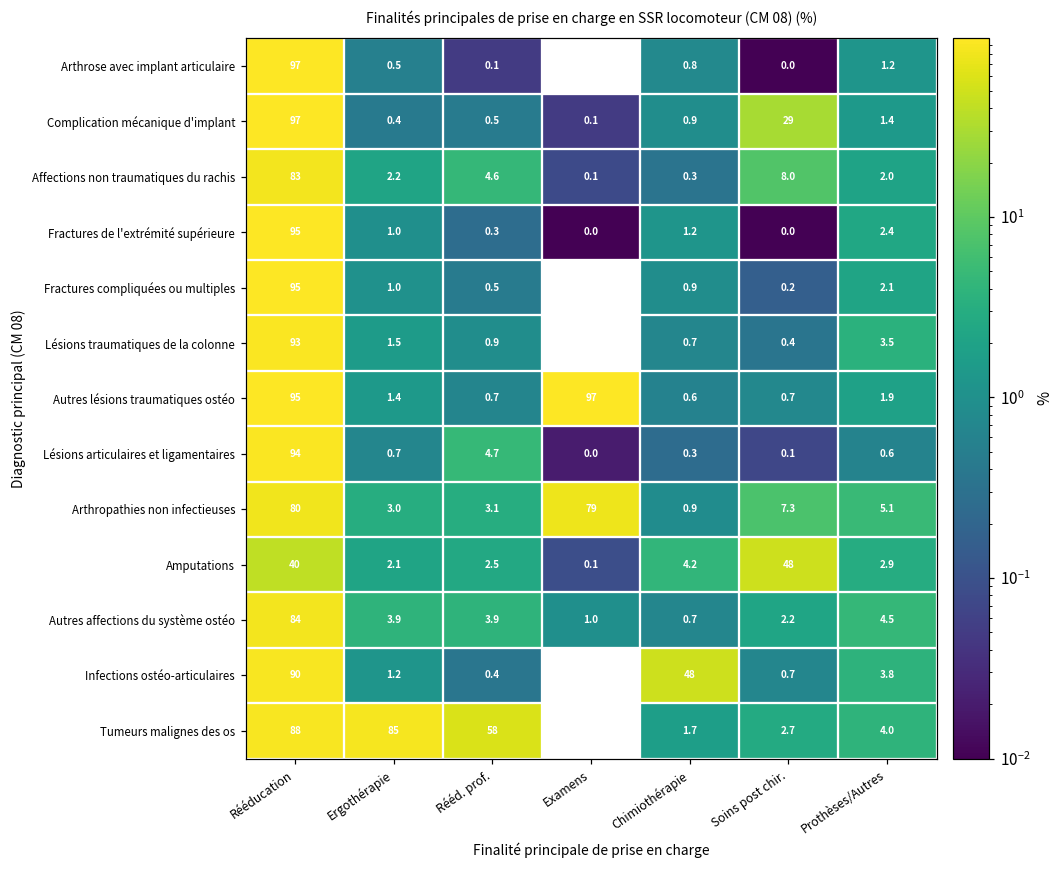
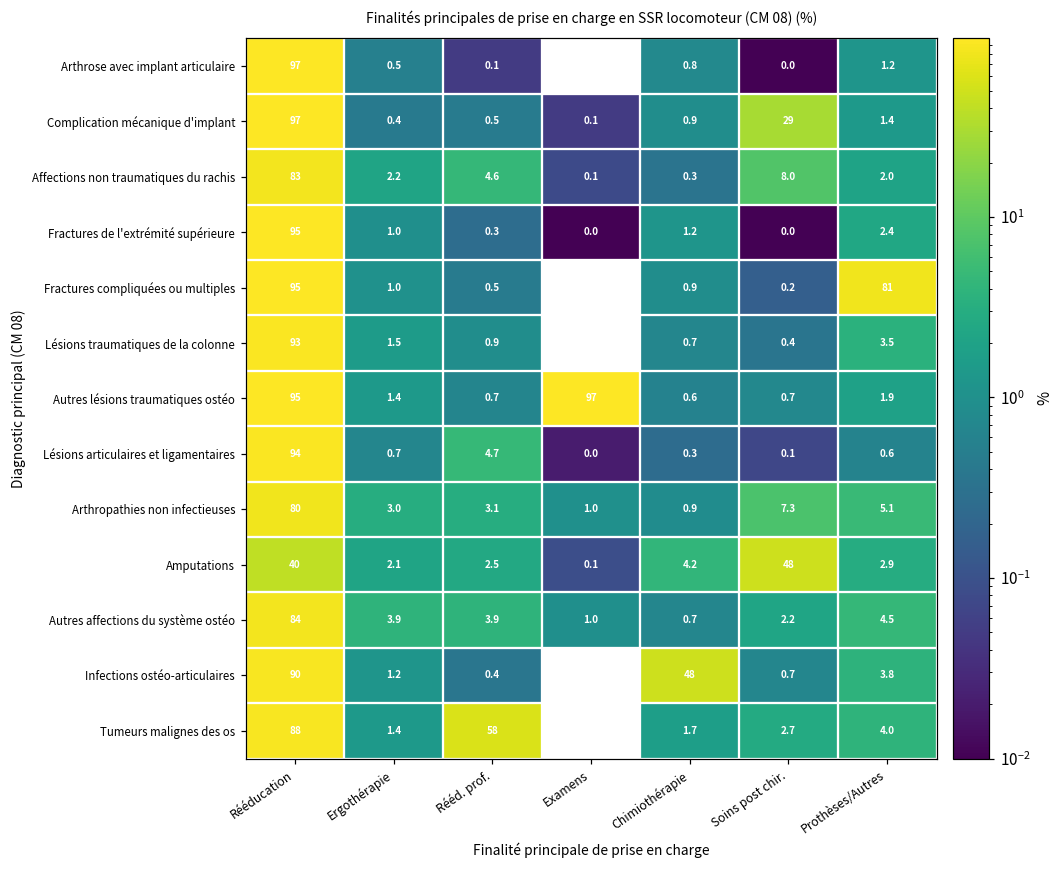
  {
    "Arthrose avec implant articulaire": {
      "Rééducation": 97,
      "Ergothérapie": 0.5,
      "Rééd. prof.": 0.1,
      "Chimiothérapie": 0.8,
      "Soins post chir.": 0.0,
      "Prothèses/Autres": 1.2
    },
    "Complication mécanique d'implant": {
      "Rééducation": 97,
      "Ergothérapie": 0.4,
      "Rééd. prof.": 0.5,
      "Examens": 0.1,
      "Chimiothérapie": 0.9,
      "Soins post chir.": 29,
      "Prothèses/Autres": 1.4
    },
    "Affections non traumatiques du rachis": {
      "Rééducation": 83,
      "Ergothérapie": 2.2,
      "Rééd. prof.": 4.6,
      "Examens": 0.1,
      "Chimiothérapie": 0.3,
      "Soins post chir.": 8.0,
      "Prothèses/Autres": 2.0
    },
    "Fractures de l'extrémité supérieure": {
      "Rééducation": 95,
      "Ergothérapie": 1.0,
      "Rééd. prof.": 0.3,
      "Examens": 0.0,
      "Chimiothérapie": 1.2,
      "Soins post chir.": 0.0,
      "Prothèses/Autres": 2.4
    },
    "Fractures compliquées ou multiples": {
      "Rééducation": 95,
      "Ergothérapie": 1.0,
      "Rééd. prof.": 0.5,
      "Chimiothérapie": 0.9,
      "Soins post chir.": 0.2,
-     "Prothèses/Autres": 2.1
+     "Prothèses/Autres": 81
    },
    "Lésions traumatiques de la colonne": {
      "Rééducation": 93,
      "Ergothérapie": 1.5,
      "Rééd. prof.": 0.9,
      "Chimiothérapie": 0.7,
      "Soins post chir.": 0.4,
      "Prothèses/Autres": 3.5
    },
    "Autres lésions traumatiques ostéo": {
      "Rééducation": 95,
      "Ergothérapie": 1.4,
      "Rééd. prof.": 0.7,
      "Examens": 97,
      "Chimiothérapie": 0.6,
      "Soins post chir.": 0.7,
      "Prothèses/Autres": 1.9
    },
    "Lésions articulaires et ligamentaires": {
      "Rééducation": 94,
      "Ergothérapie": 0.7,
      "Rééd. prof.": 4.7,
      "Examens": 0.0,
      "Chimiothérapie": 0.3,
      "Soins post chir.": 0.1,
      "Prothèses/Autres": 0.6
    },
    "Arthropathies non infectieuses": {
      "Rééducation": 80,
      "Ergothérapie": 3.0,
      "Rééd. prof.": 3.1,
-     "Examens": 79,
+     "Examens": 1.0,
      "Chimiothérapie": 0.9,
      "Soins post chir.": 7.3,
      "Prothèses/Autres": 5.1
    },
    "Amputations": {
      "Rééducation": 40,
      "Ergothérapie": 2.1,
      "Rééd. prof.": 2.5,
      "Examens": 0.1,
      "Chimiothérapie": 4.2,
      "Soins post chir.": 48,
      "Prothèses/Autres": 2.9
    },
    "Autres affections du système ostéo": {
      "Rééducation": 84,
      "Ergothérapie": 3.9,
      "Rééd. prof.": 3.9,
      "Examens": 1.0,
      "Chimiothérapie": 0.7,
      "Soins post chir.": 2.2,
      "Prothèses/Autres": 4.5
    },
    "Infections ostéo-articulaires": {
      "Rééducation": 90,
      "Ergothérapie": 1.2,
      "Rééd. prof.": 0.4,
      "Chimiothérapie": 48,
      "Soins post chir.": 0.7,
      "Prothèses/Autres": 3.8
    },
    "Tumeurs malignes des os": {
      "Rééducation": 88,
-     "Ergothérapie": 85,
+     "Ergothérapie": 1.4,
      "Rééd. prof.": 58,
      "Chimiothérapie": 1.7,
      "Soins post chir.": 2.7,
      "Prothèses/Autres": 4.0
    }
  }
